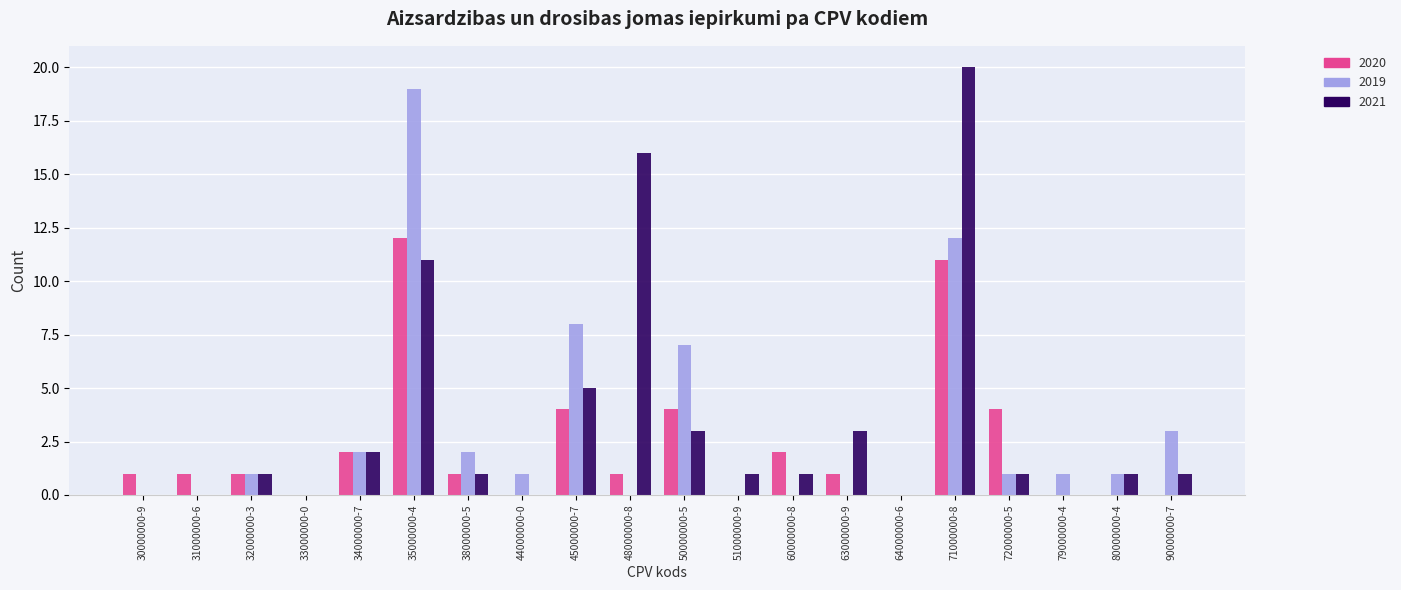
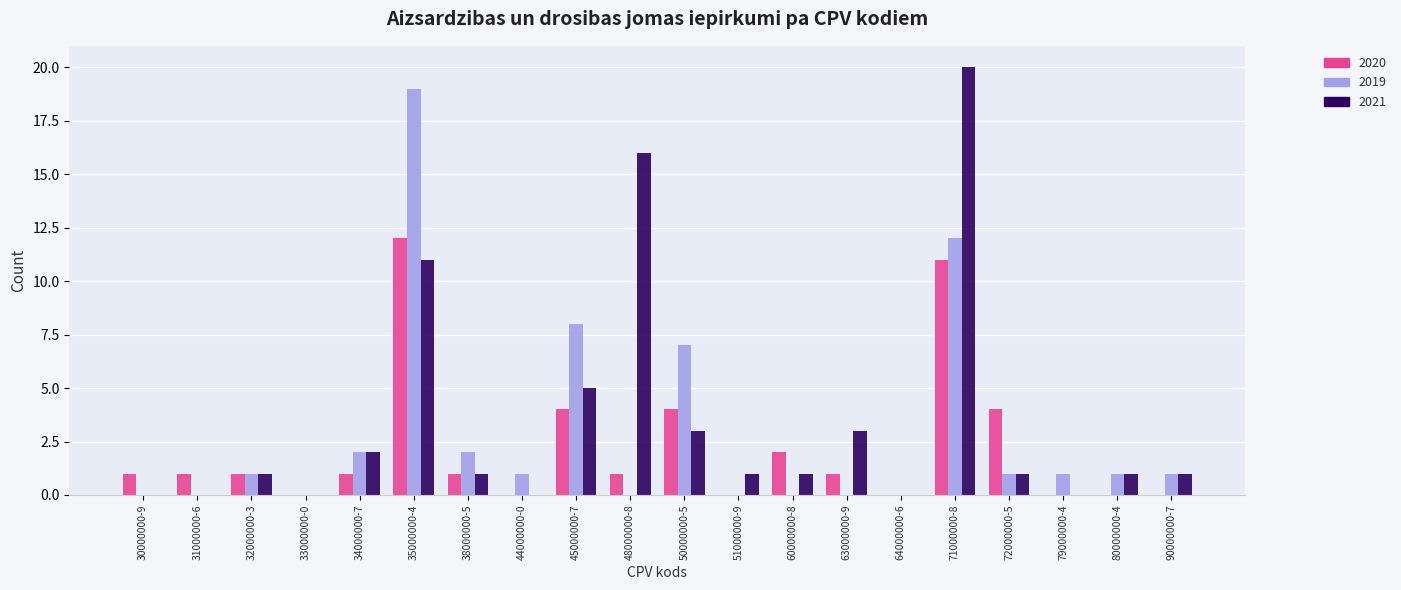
  {
    "2020": {
      "30000000-9": 1,
      "31000000-6": 1,
      "32000000-3": 1,
      "33000000-0": 0,
-     "34000000-7": 2,
+     "34000000-7": 1,
      "35000000-4": 12,
      "38000000-5": 1,
      "44000000-0": 0,
      "45000000-7": 4,
      "48000000-8": 1,
      "50000000-5": 4,
      "51000000-9": 0,
      "60000000-8": 2,
      "63000000-9": 1,
      "64000000-6": 0,
      "71000000-8": 11,
      "72000000-5": 4,
      "79000000-4": 0,
      "80000000-4": 0,
      "90000000-7": 0
    },
    "2019": {
      "30000000-9": 0,
      "31000000-6": 0,
      "32000000-3": 1,
      "33000000-0": 0,
      "34000000-7": 2,
      "35000000-4": 19,
      "38000000-5": 2,
      "44000000-0": 1,
      "45000000-7": 8,
      "48000000-8": 0,
      "50000000-5": 7,
      "51000000-9": 0,
      "60000000-8": 0,
      "63000000-9": 0,
      "64000000-6": 0,
      "71000000-8": 12,
      "72000000-5": 1,
      "79000000-4": 1,
      "80000000-4": 1,
-     "90000000-7": 3
+     "90000000-7": 1
    },
    "2021": {
      "30000000-9": 0,
      "31000000-6": 0,
      "32000000-3": 1,
      "33000000-0": 0,
      "34000000-7": 2,
      "35000000-4": 11,
      "38000000-5": 1,
      "44000000-0": 0,
      "45000000-7": 5,
      "48000000-8": 16,
      "50000000-5": 3,
      "51000000-9": 1,
      "60000000-8": 1,
      "63000000-9": 3,
      "64000000-6": 0,
      "71000000-8": 20,
      "72000000-5": 1,
      "79000000-4": 0,
      "80000000-4": 1,
      "90000000-7": 1
    }
  }
